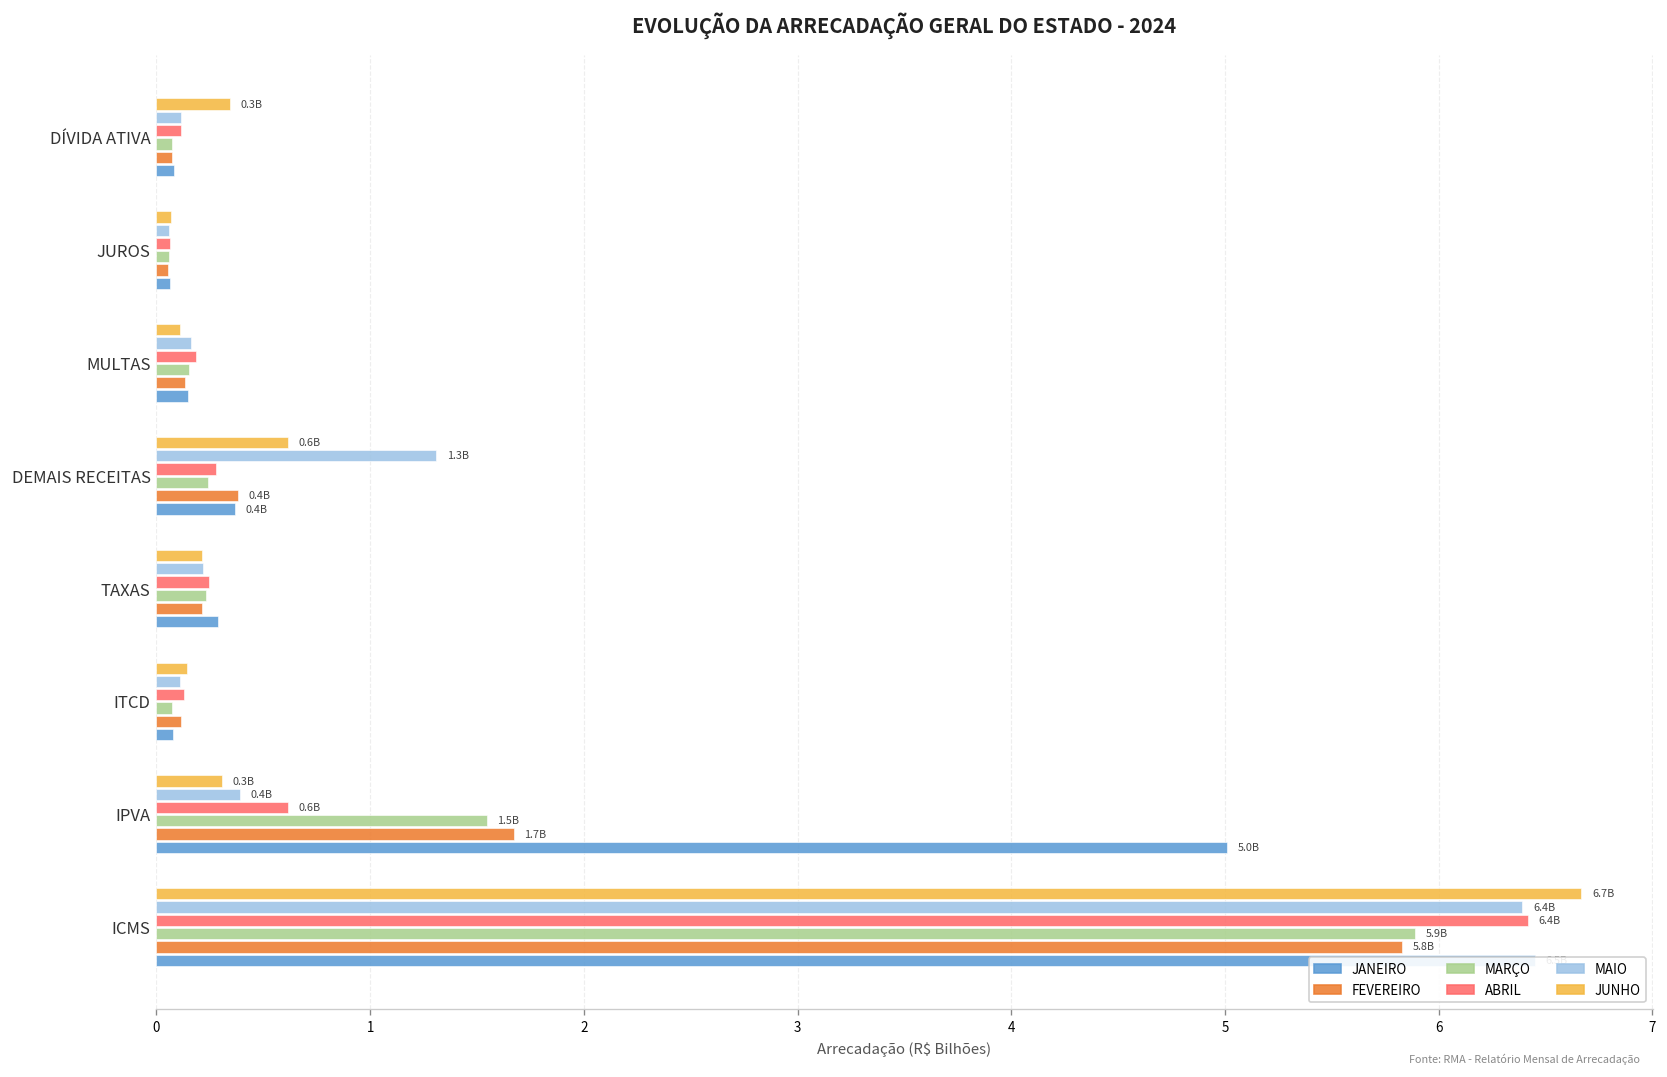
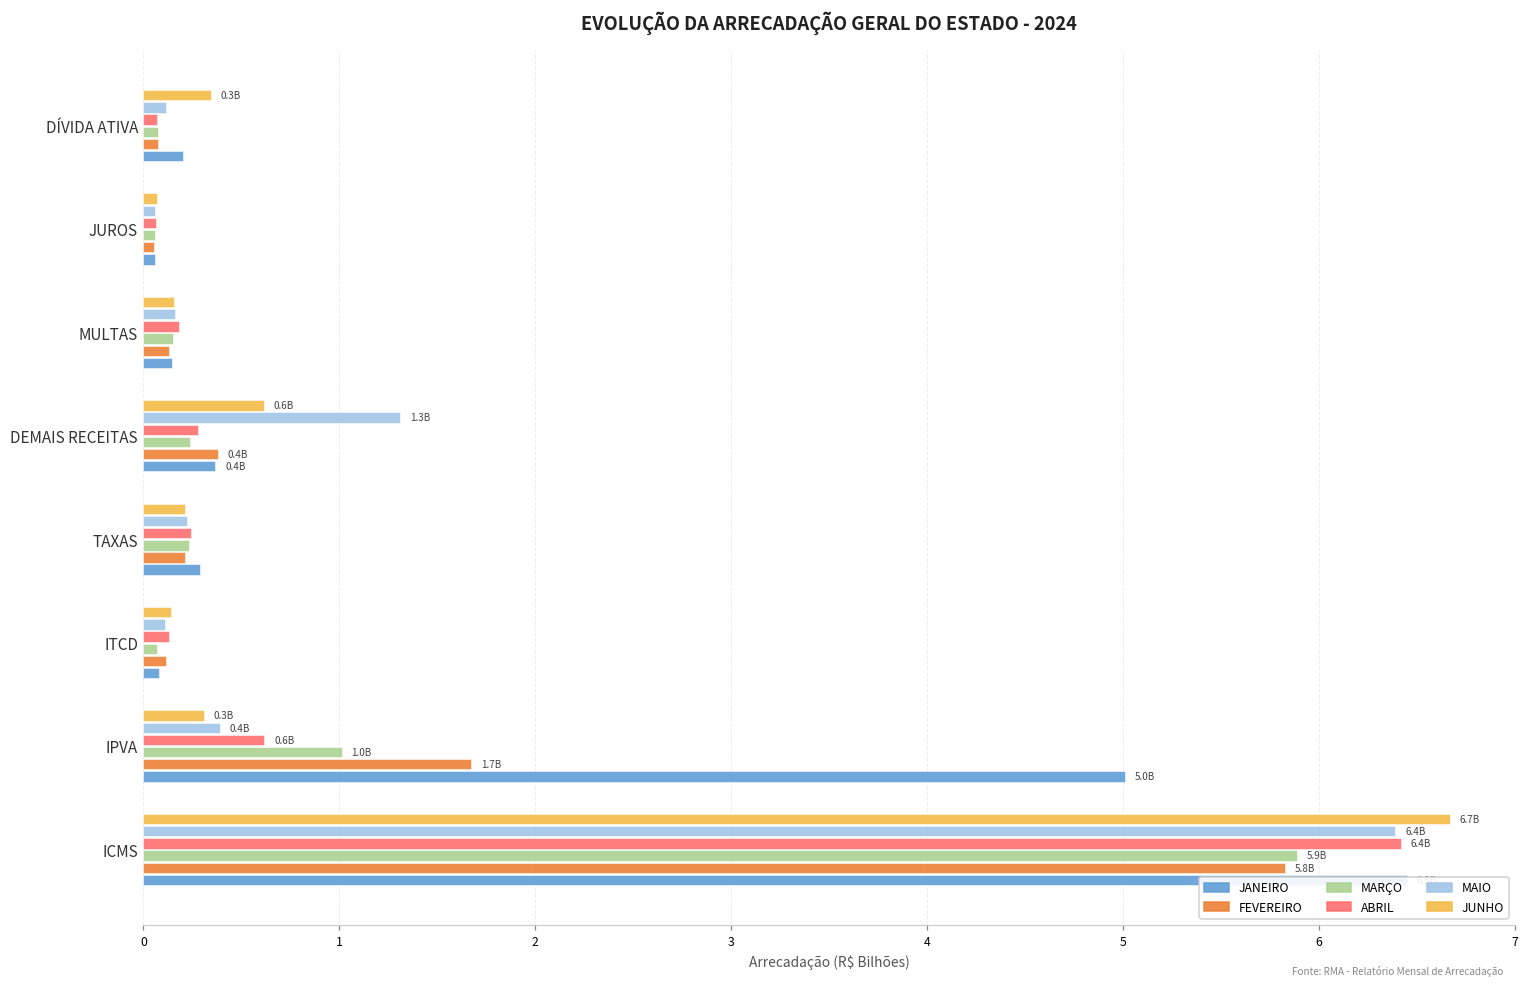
  {
    "JANEIRO": {
-     "DÍVIDA ATIVA": "0.08",
+     "DÍVIDA ATIVA": "0.20",
      "JUROS": "0.06",
      "MULTAS": "0.15",
      "TAXAS": "0.29",
      "ITCD": "0.08"
    },
    "FEVEREIRO": {
      "DEMAIS RECEITAS": "0.4B",
      "IPVA": "1.7B",
      "ICMS": "5.8B"
    },
    "MARÇO": {
-     "IPVA": "1.5B",
+     "IPVA": "1.0B",
      "ICMS": "5.9B"
    },
    "ABRIL": {
-     "DÍVIDA ATIVA": "0.12",
+     "DÍVIDA ATIVA": "0.07",
      "JUROS": "0.06",
      "MULTAS": "0.18",
      "DEMAIS RECEITAS": "0.28",
      "TAXAS": "0.25",
      "ITCD": "0.13"
    },
    "MAIO": {
      "DEMAIS RECEITAS": "1.3B",
      "IPVA": "0.4B"
    },
    "JUNHO": {
      "JUROS": "0.07",
-     "MULTAS": "0.11",
+     "MULTAS": "0.15",
      "TAXAS": "0.21",
      "ITCD": "0.14"
    }
  }
